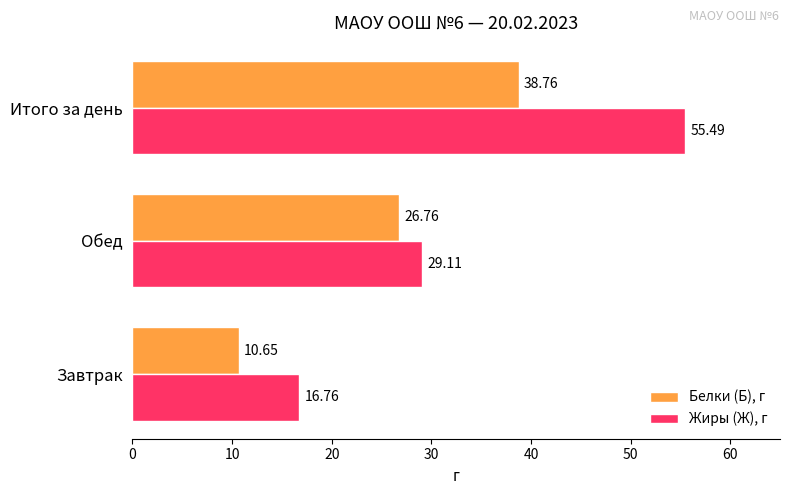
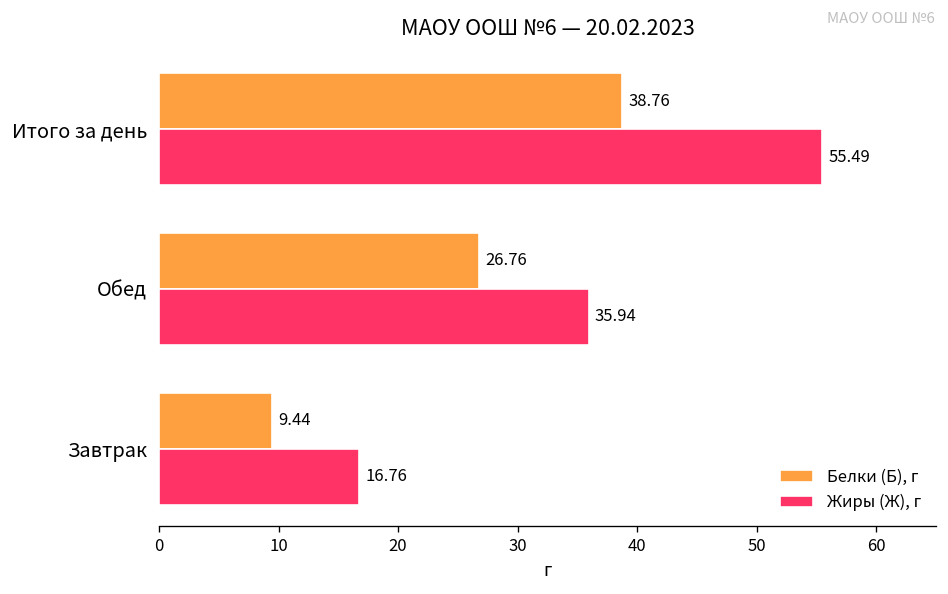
  {
    "Белки (Б), г": {
      "Итого за день": 38.76,
      "Обед": 26.76,
-     "Завтрак": 10.65
+     "Завтрак": 9.44
    },
    "Жиры (Ж), г": {
      "Итого за день": 55.49,
-     "Обед": 29.11,
+     "Обед": 35.94,
      "Завтрак": 16.76
    }
  }
